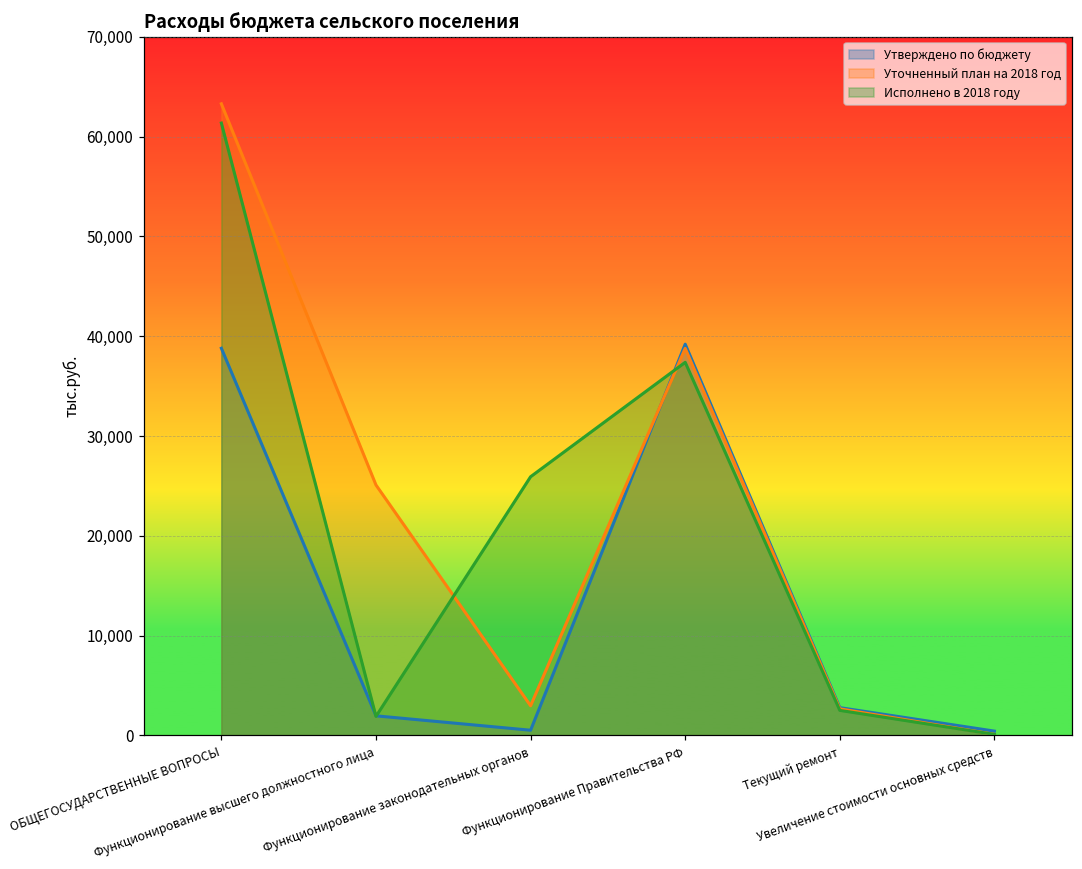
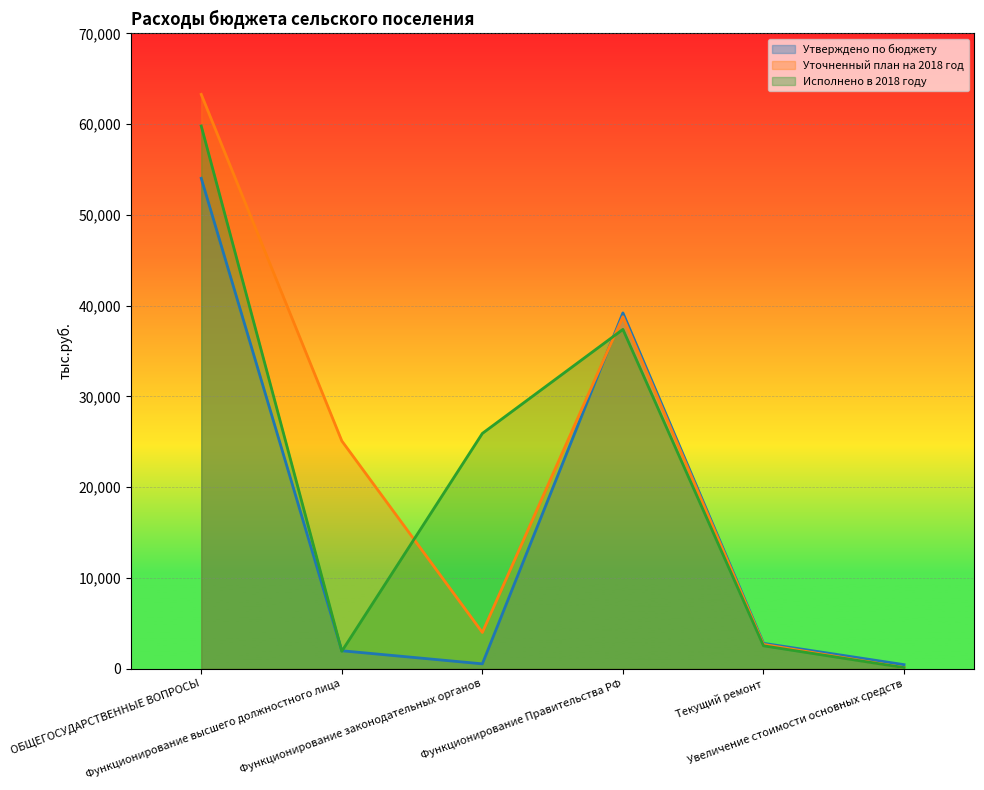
  {
    "Утверждено по бюджету": {
-     "ОБЩЕГОСУДАРСТВЕННЫЕ ВОПРОСЫ": "39,000",
+     "ОБЩЕГОСУДАРСТВЕННЫЕ ВОПРОСЫ": "54,000",
      "Функционирование законодательных органов": "1,000",
      "Функционирование Правительства РФ": "39,000",
      "Увеличение стоимости основных средств": "0"
    },
    "Уточненный план на 2018 год": {
      "ОБЩЕГОСУДАРСТВЕННЫЕ ВОПРОСЫ": "63,000",
      "Функционирование высшего должностного лица": "25,000",
-     "Функционирование законодательных органов": "3,000",
+     "Функционирование законодательных органов": "4,000",
      "Функционирование Правительства РФ": "39,000"
    },
    "Исполнено в 2018 году": {
-     "ОБЩЕГОСУДАРСТВЕННЫЕ ВОПРОСЫ": "61,000",
+     "ОБЩЕГОСУДАРСТВЕННЫЕ ВОПРОСЫ": "60,000",
      "Функционирование законодательных органов": "26,000",
      "Функционирование Правительства РФ": "37,000"
    }
  }
